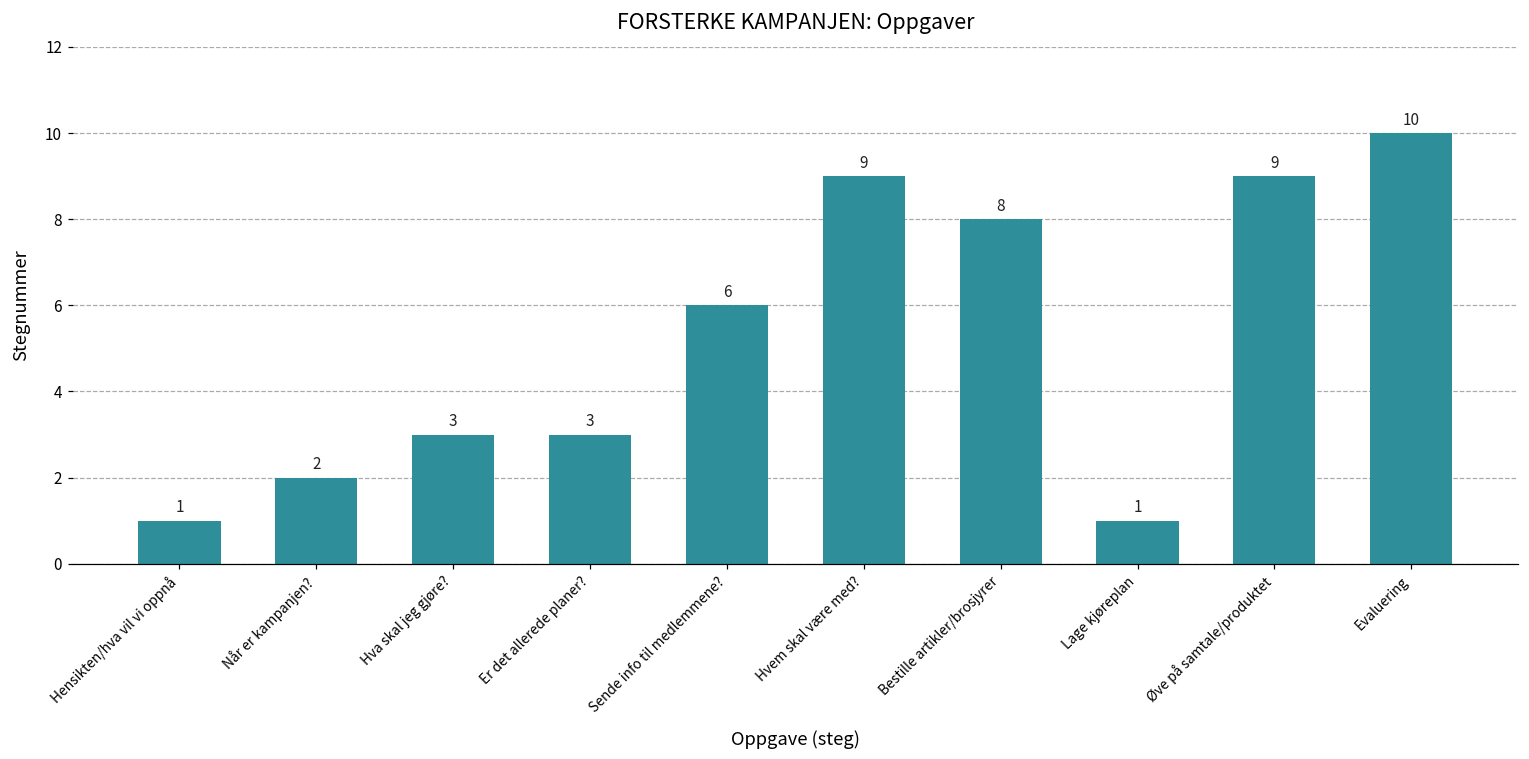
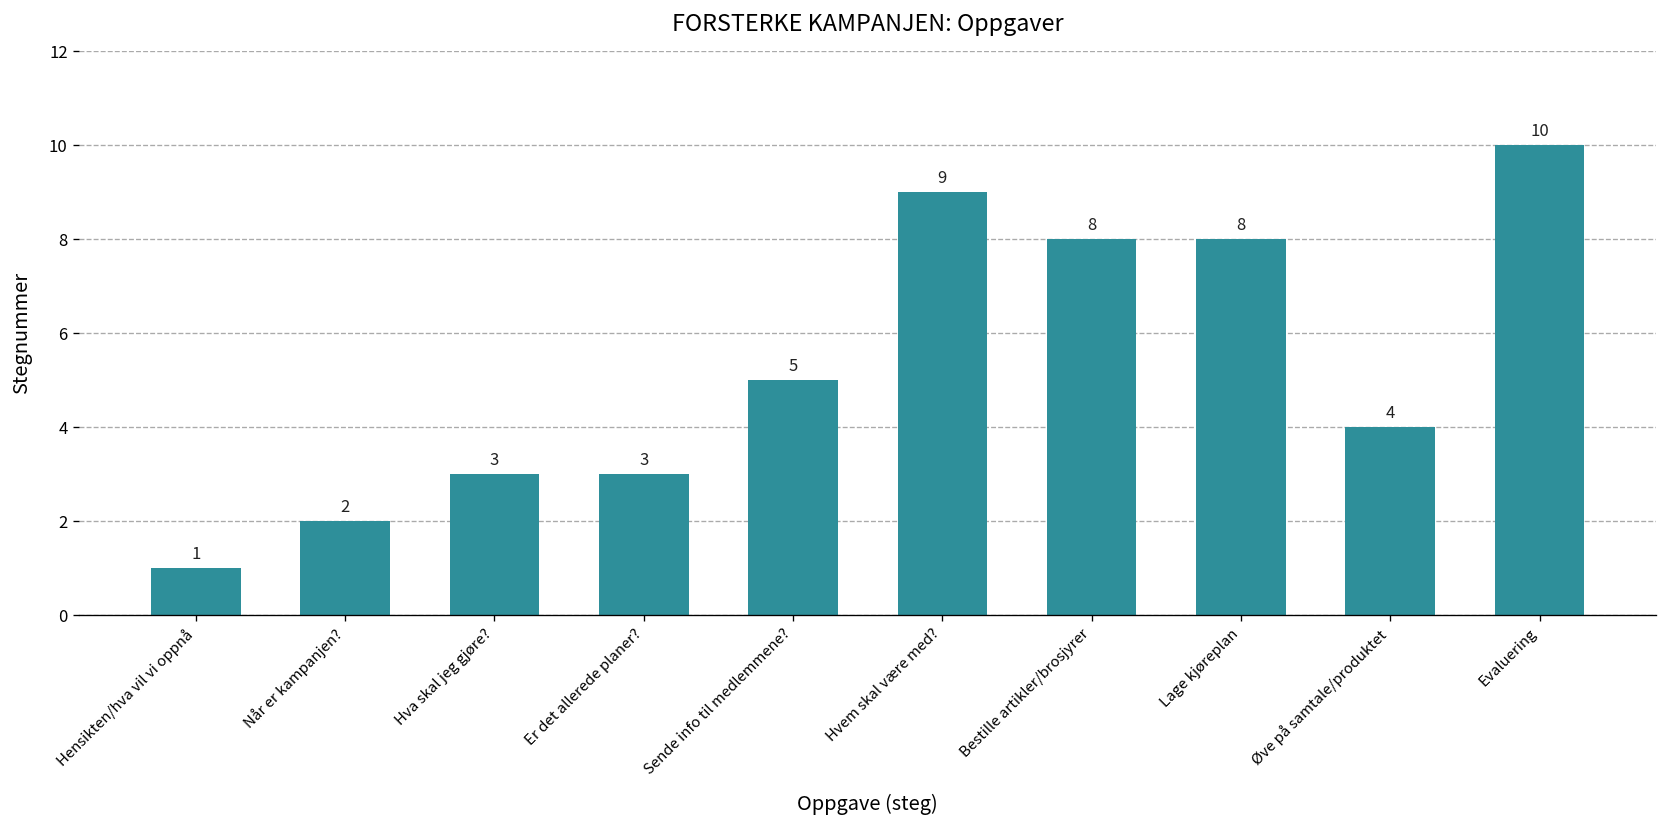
  {
    "Hensikten/hva vil vi oppnå": 1,
    "Når er kampanjen?": 2,
    "Hva skal jeg gjøre?": 3,
    "Er det allerede planer?": 3,
-   "Sende info til medlemmene?": 6,
+   "Sende info til medlemmene?": 5,
    "Hvem skal være med?": 9,
    "Bestille artikler/brosjyrer": 8,
-   "Lage kjøreplan": 1,
-   "Øve på samtale/produktet": 9,
+   "Lage kjøreplan": 8,
+   "Øve på samtale/produktet": 4,
    "Evaluering": 10
  }
